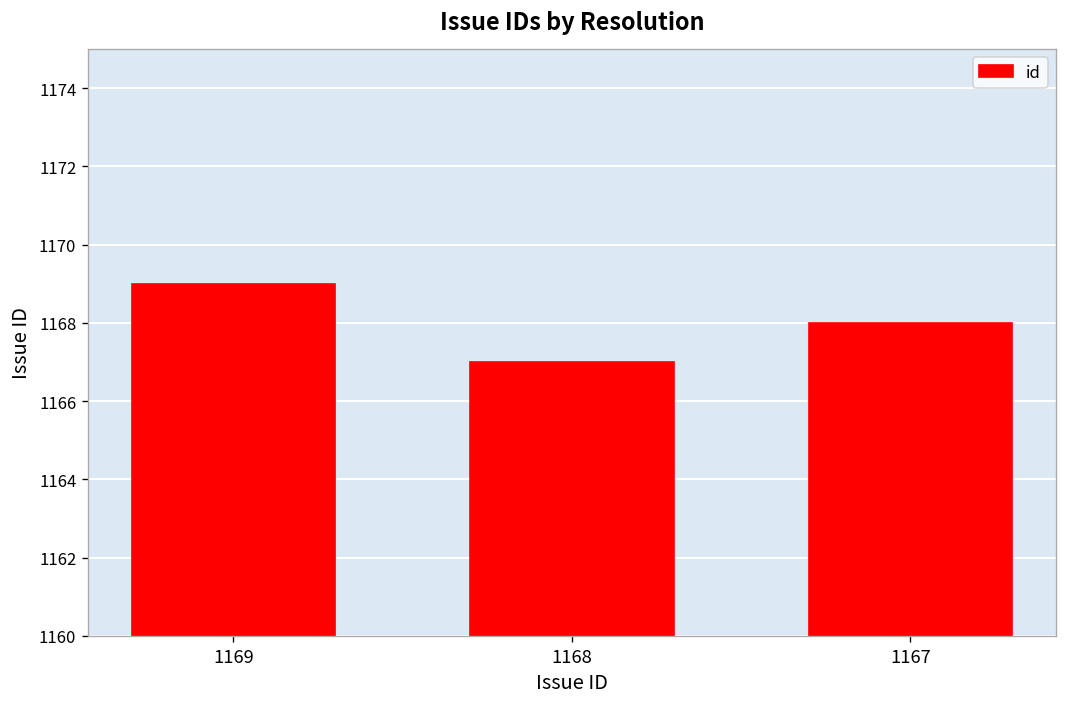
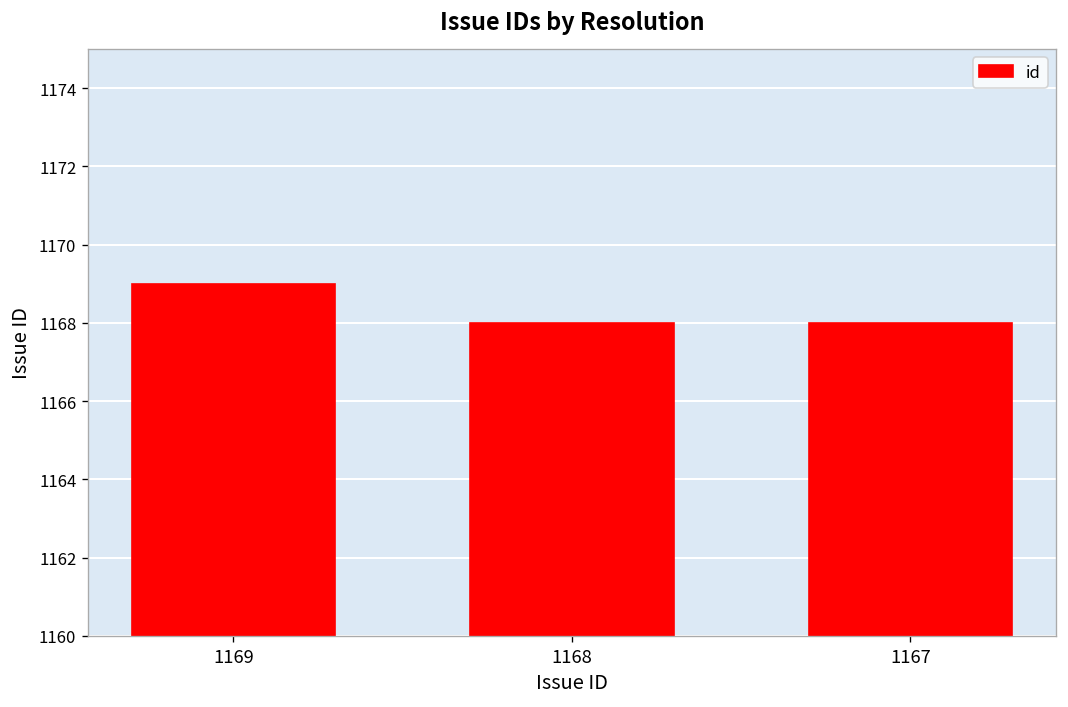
  {
    "1169": 1169,
-   "1168": 1167,
+   "1168": 1168,
    "1167": 1168
  }
